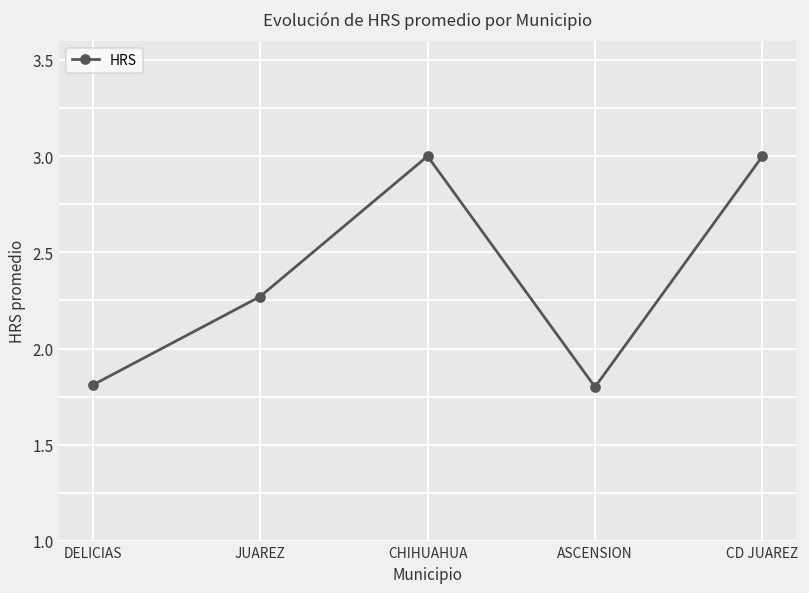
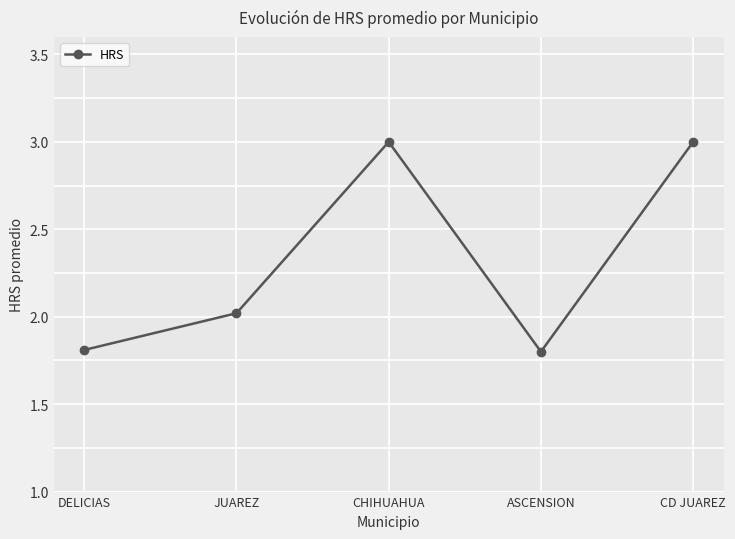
  {
    "DELICIAS": 1.81,
-   "JUAREZ": 2.27,
+   "JUAREZ": 2.02,
    "CHIHUAHUA": 3.00,
    "ASCENSION": 1.80,
    "CD JUAREZ": 3.00
  }
